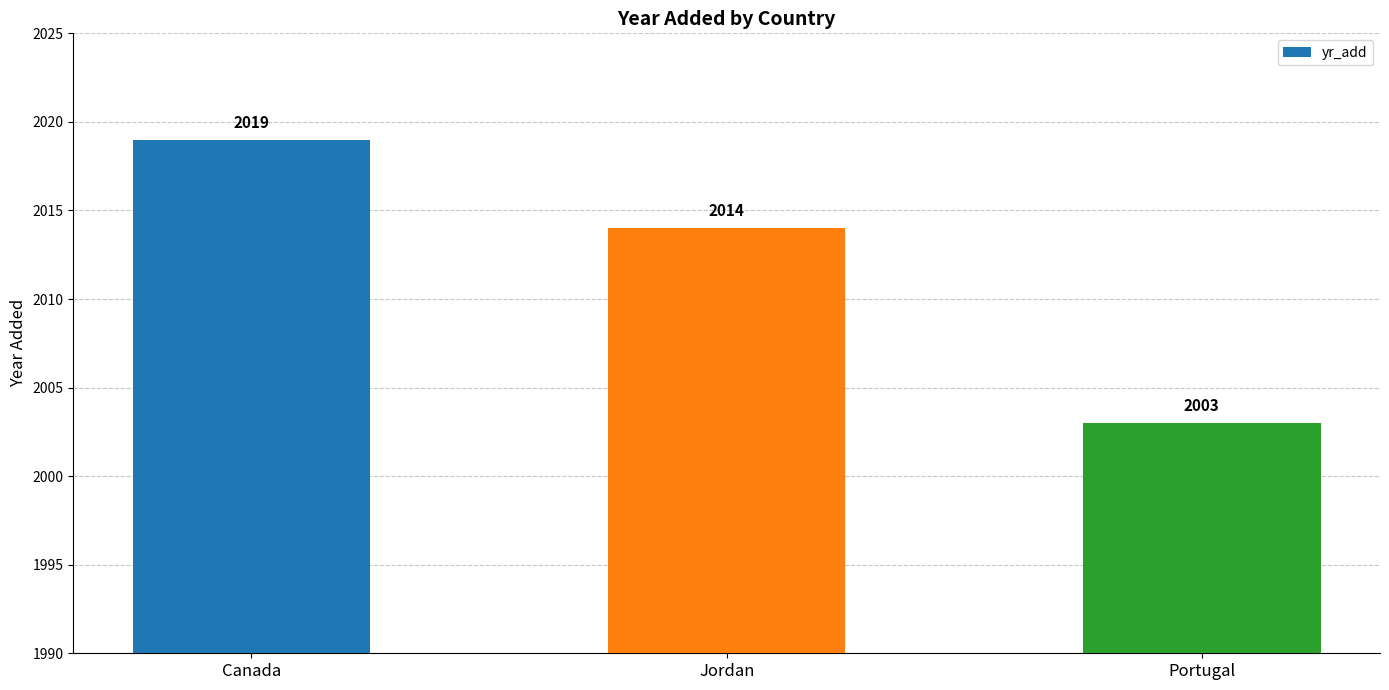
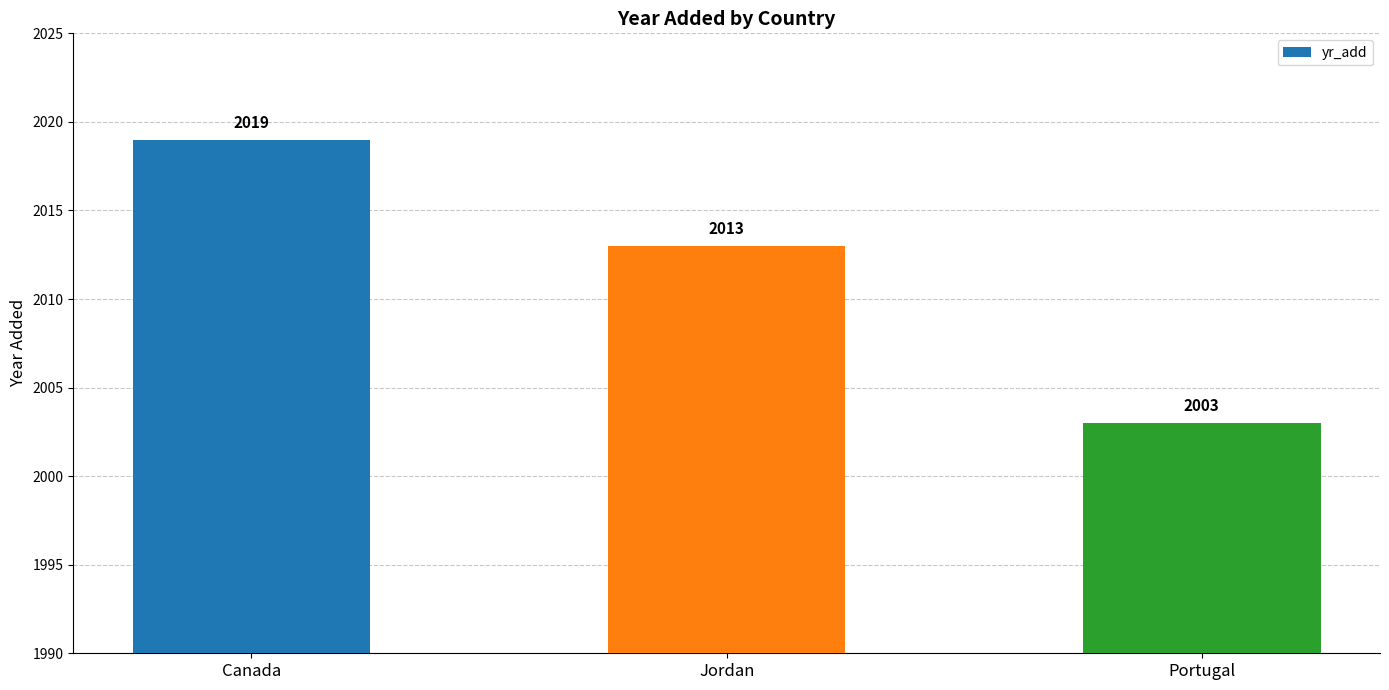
  {
    "Canada": 2019,
-   "Jordan": 2014,
+   "Jordan": 2013,
    "Portugal": 2003
  }
